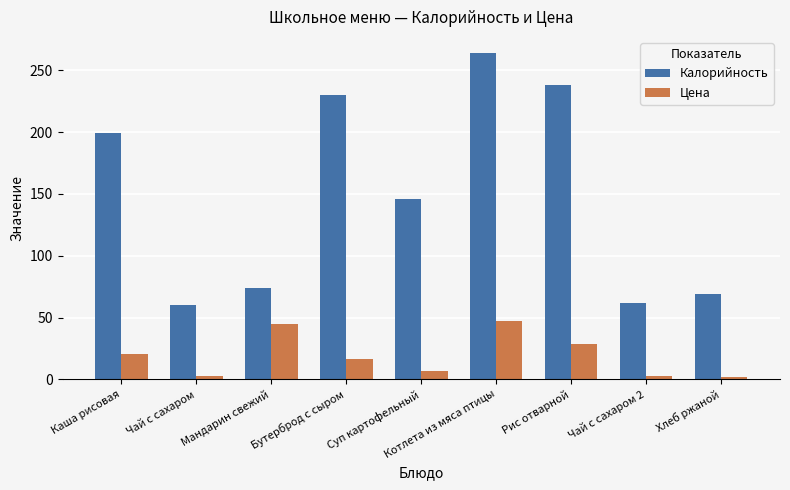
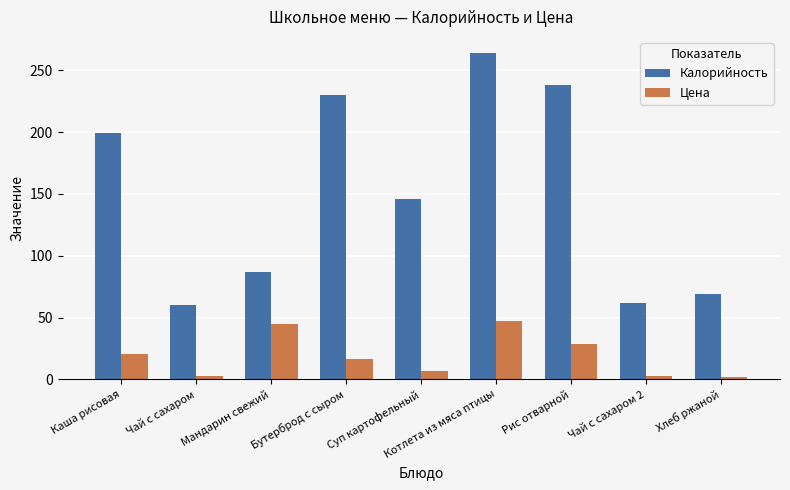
  {
    "Калорийность": {
      "Каша рисовая": 199,
      "Чай с сахаром": 60,
-     "Мандарин свежий": 74,
+     "Мандарин свежий": 87,
      "Бутерброд с сыром": 230,
      "Суп картофельный": 146,
      "Котлета из мяса птицы": 264,
      "Рис отварной": 238,
      "Чай с сахаром 2": 62,
      "Хлеб ржаной": 69
    },
    "Цена": {
      "Каша рисовая": 20,
      "Чай с сахаром": 3,
      "Мандарин свежий": 44,
      "Бутерброд с сыром": 17,
      "Суп картофельный": 7,
      "Котлета из мяса птицы": 47,
      "Рис отварной": 28,
      "Чай с сахаром 2": 3
    }
  }
